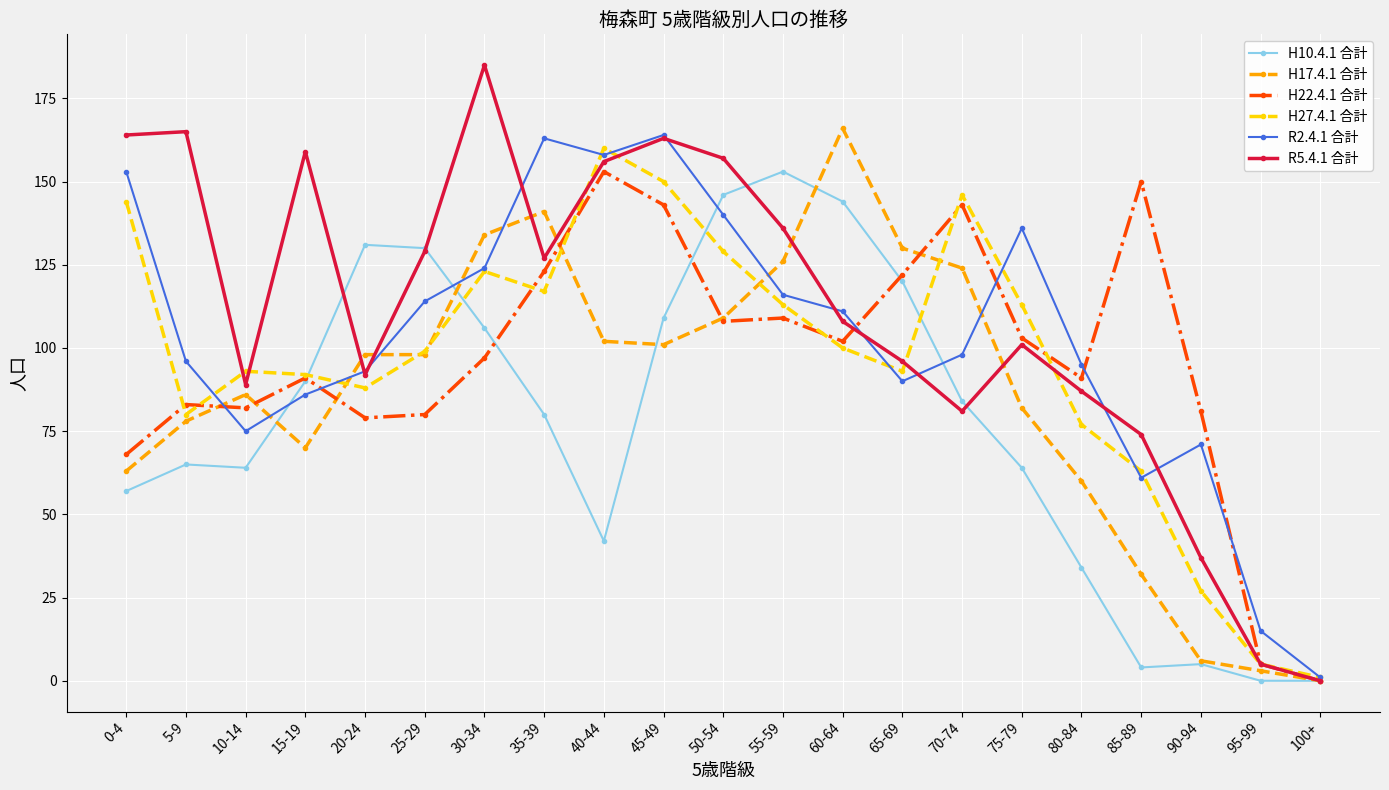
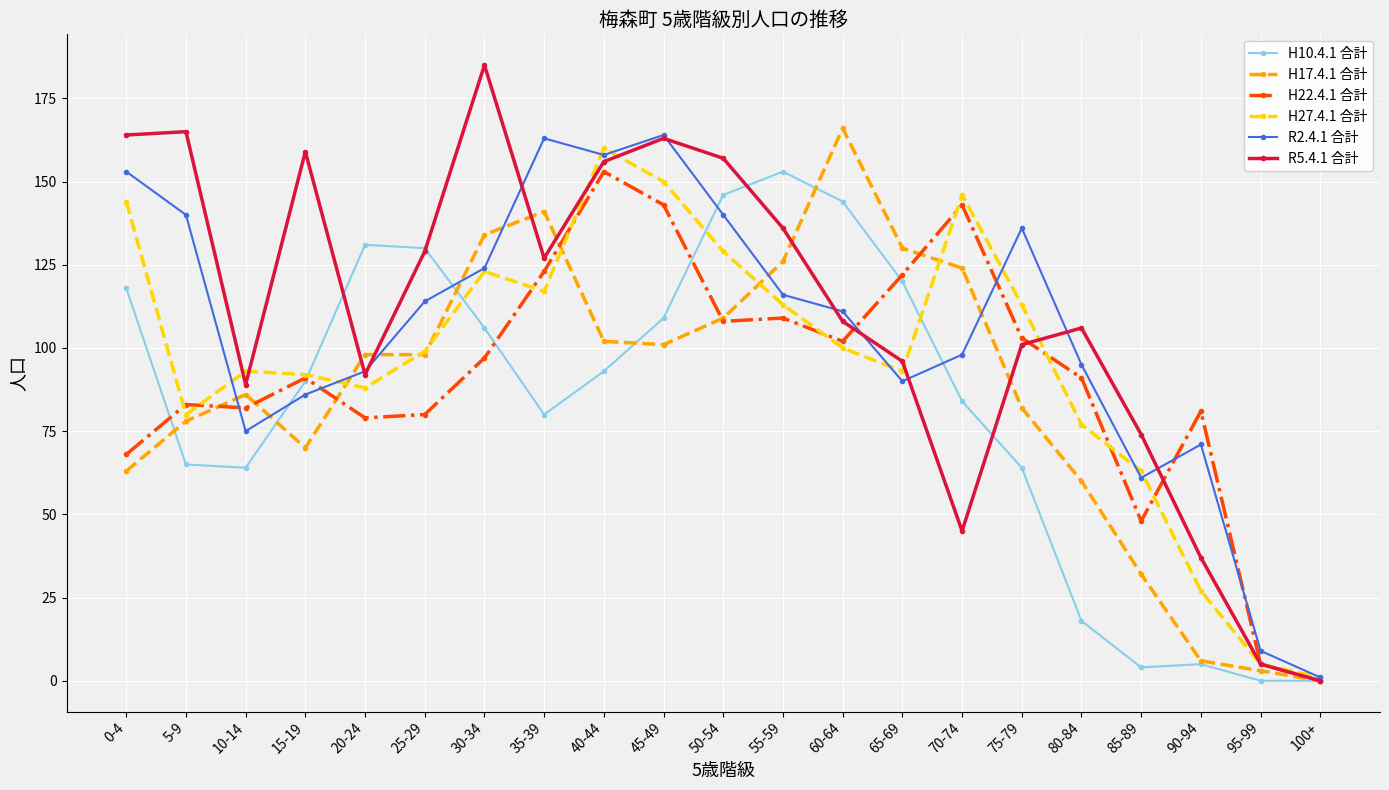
  {
    "H10.4.1 合計": {
-     "0-4": 57,
+     "0-4": 118,
      "5-9": 65,
      "10-14": 64,
      "15-19": 90,
      "20-24": 131,
      "25-29": 130,
      "30-34": 106,
      "35-39": 80,
-     "40-44": 42,
+     "40-44": 93,
      "45-49": 109,
      "50-54": 146,
      "55-59": 153,
      "60-64": 144,
      "65-69": 120,
      "70-74": 84,
      "75-79": 64,
-     "80-84": 34,
+     "80-84": 18,
      "85-89": 4,
      "90-94": 5,
      "95-99": 0
    },
    "H22.4.1 合計": {
      "0-4": 68,
      "5-9": 83,
      "10-14": 82,
      "15-19": 91,
      "20-24": 79,
      "25-29": 80,
      "30-34": 97,
      "35-39": 123,
      "40-44": 153,
      "45-49": 143,
      "50-54": 108,
      "55-59": 109,
      "60-64": 102,
      "65-69": 122,
      "70-74": 143,
      "75-79": 103,
      "80-84": 91,
-     "85-89": 150,
+     "85-89": 48,
      "90-94": 81
    },
    "R2.4.1 合計": {
      "0-4": 153,
-     "5-9": 96,
+     "5-9": 140,
      "10-14": 75,
      "15-19": 86,
      "20-24": 93,
      "25-29": 114,
      "30-34": 124,
      "35-39": 163,
      "40-44": 158,
      "45-49": 164,
      "50-54": 140,
      "55-59": 116,
      "60-64": 111,
      "65-69": 90,
      "70-74": 98,
      "75-79": 136,
      "80-84": 95,
      "85-89": 61,
      "90-94": 71,
-     "95-99": 15
+     "95-99": 9
    },
    "R5.4.1 合計": {
      "0-4": 164,
      "5-9": 165,
      "10-14": 89,
      "15-19": 159,
      "20-24": 92,
      "25-29": 129,
      "30-34": 185,
      "35-39": 127,
      "40-44": 156,
      "45-49": 163,
      "50-54": 157,
      "55-59": 136,
      "60-64": 108,
      "65-69": 96,
-     "70-74": 81,
+     "70-74": 45,
      "75-79": 101,
-     "80-84": 87,
+     "80-84": 106,
      "85-89": 74,
      "90-94": 37
    }
  }
